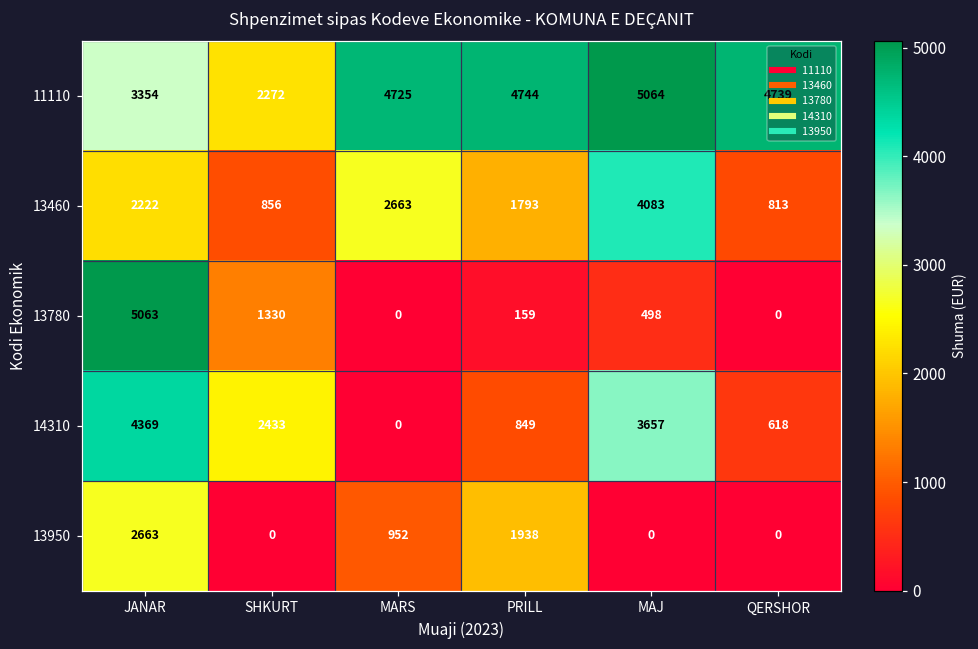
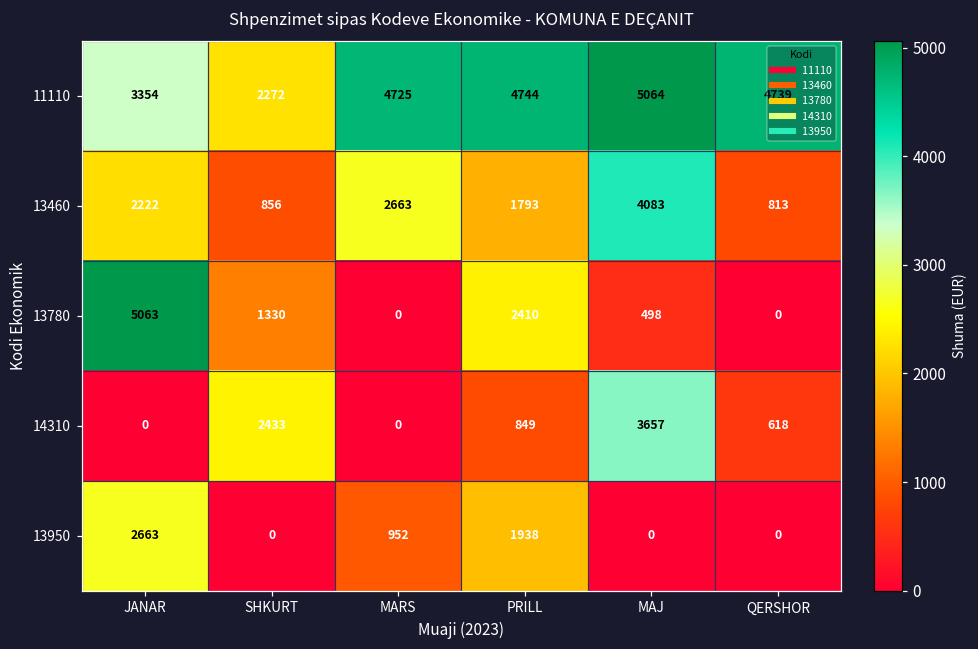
  {
    "11110": {
      "JANAR": 3354,
      "SHKURT": 2272,
      "MARS": 4725,
      "PRILL": 4744,
      "MAJ": 5064
    },
    "13460": {
      "JANAR": 2222,
      "SHKURT": 856,
      "MARS": 2663,
      "PRILL": 1793,
      "MAJ": 4083,
      "QERSHOR": 813
    },
    "13780": {
      "JANAR": 5063,
      "SHKURT": 1330,
      "MARS": 0,
-     "PRILL": 159,
+     "PRILL": 2410,
      "MAJ": 498,
      "QERSHOR": 0
    },
    "14310": {
-     "JANAR": 4369,
+     "JANAR": 0,
      "SHKURT": 2433,
      "MARS": 0,
      "PRILL": 849,
      "MAJ": 3657,
      "QERSHOR": 618
    },
    "13950": {
      "JANAR": 2663,
      "SHKURT": 0,
      "MARS": 952,
      "PRILL": 1938,
      "MAJ": 0,
      "QERSHOR": 0
    }
  }
